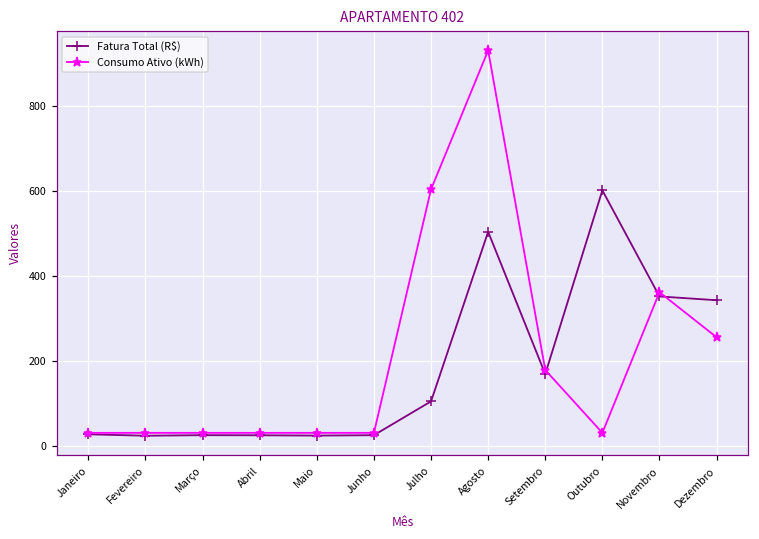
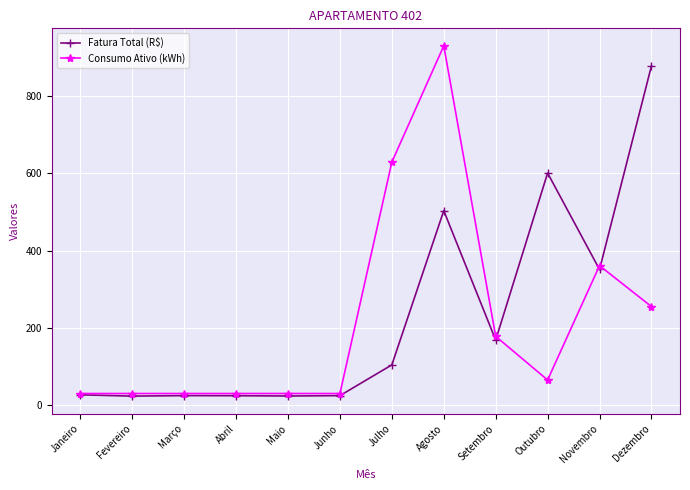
  {
    "Fatura Total (R$)": {
      "Fevereiro": 20,
      "Julho": 100,
      "Agosto": 500,
      "Setembro": 170,
      "Outubro": 600,
      "Novembro": 350,
-     "Dezembro": 340
+     "Dezembro": 880
    },
    "Consumo Ativo (kWh)": {
      "Fevereiro": 30,
-     "Julho": 600,
+     "Julho": 630,
      "Agosto": 930,
      "Setembro": 180,
-     "Outubro": 30,
+     "Outubro": 70,
      "Novembro": 360,
      "Dezembro": 260
    }
  }
